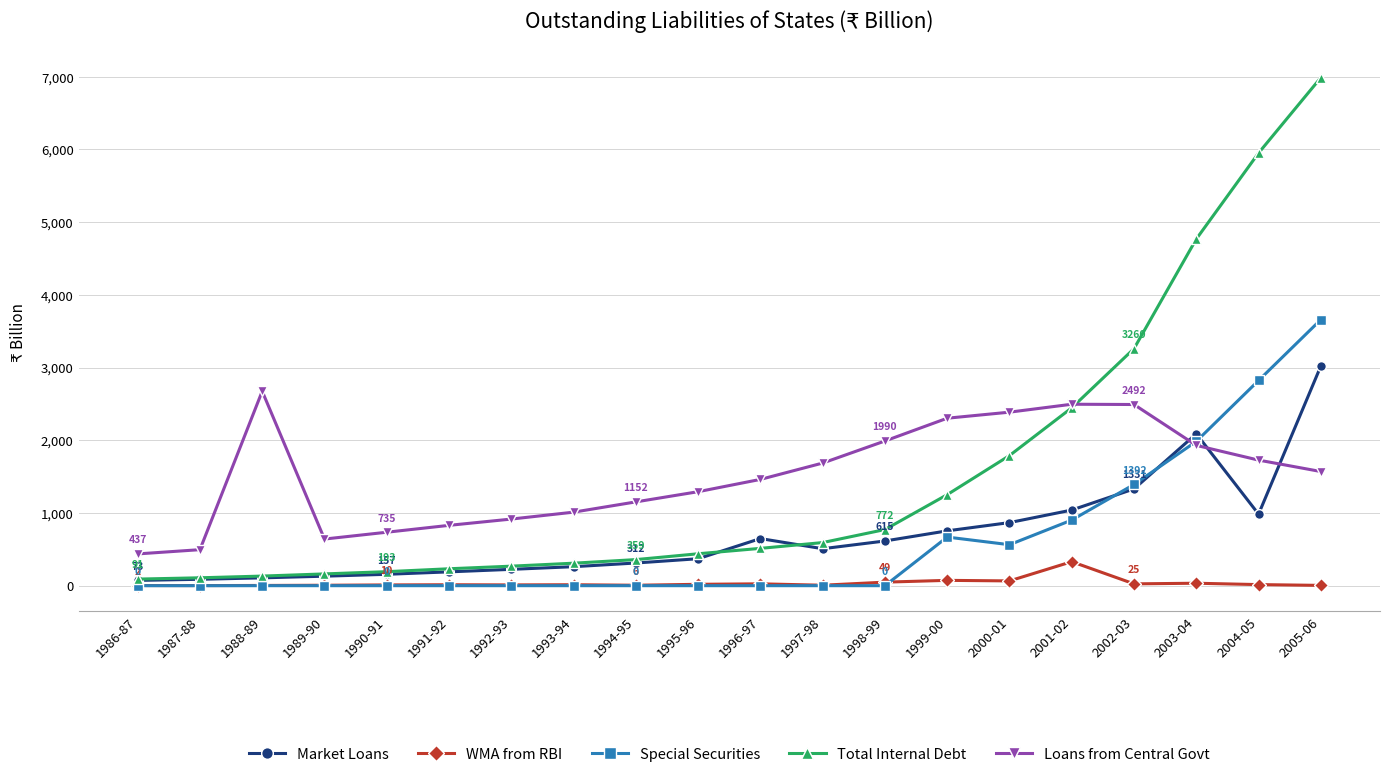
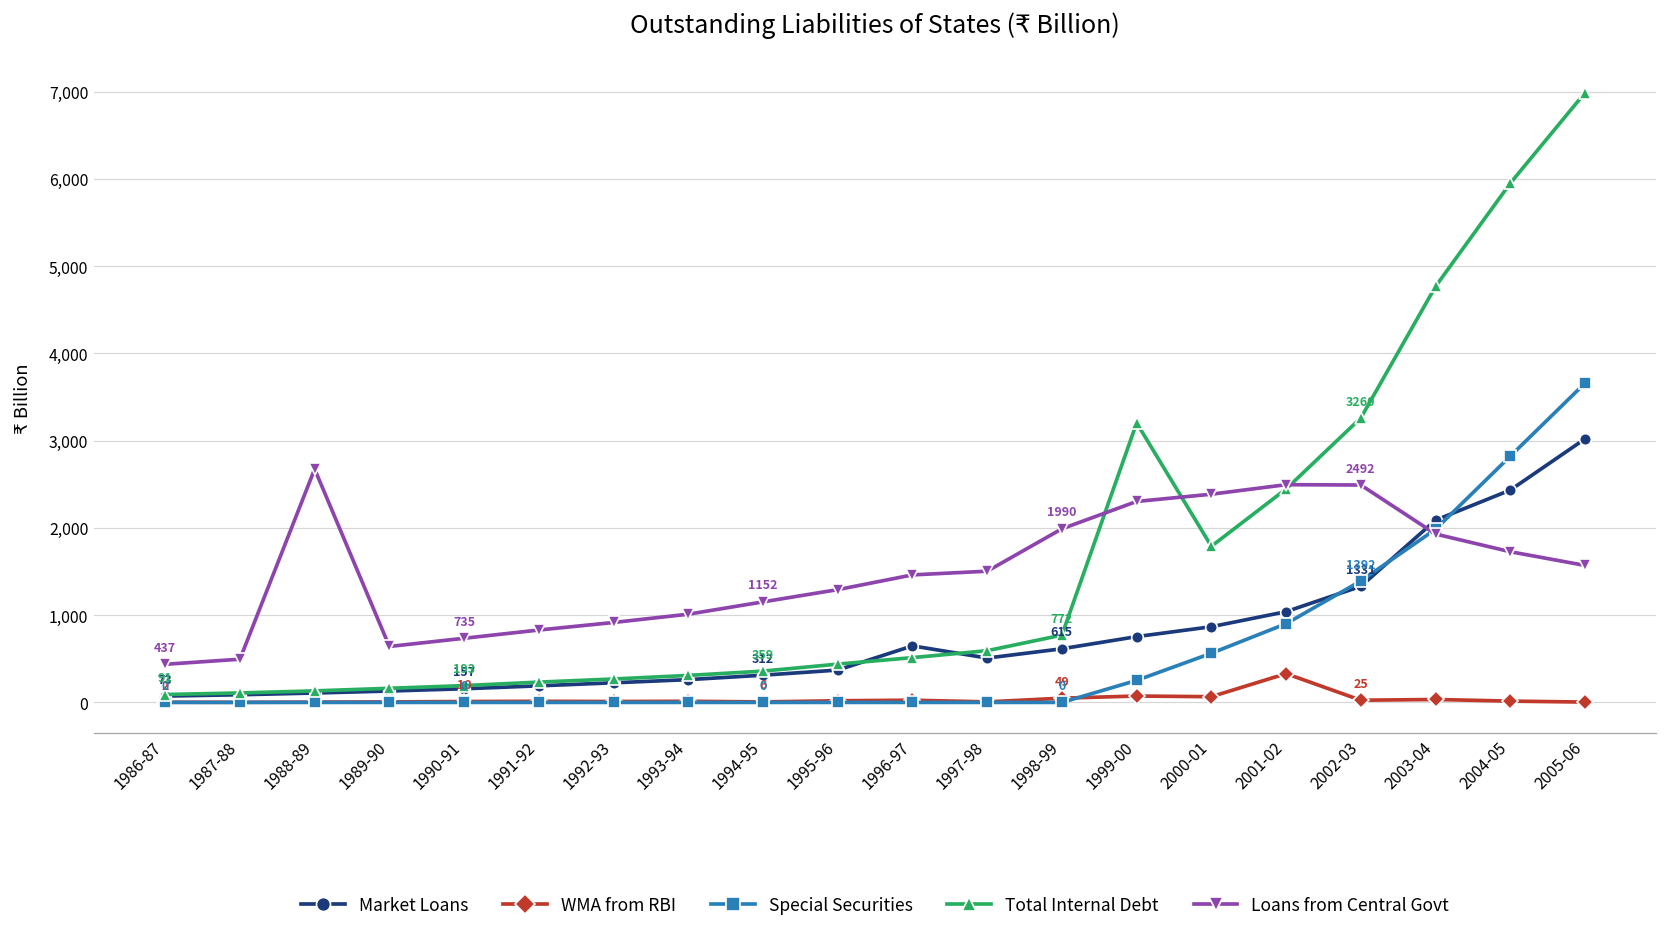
  {
    "Market Loans": {
      "1991-92": "200",
      "1992-93": "200",
      "1993-94": "300",
      "1995-96": "400",
      "1996-97": "600",
      "1997-98": "500",
      "1999-00": "800",
      "2000-01": "900",
      "2001-02": "1,000",
      "2003-04": "2,100",
-     "2004-05": "1,000",
+     "2004-05": "2,400",
      "2005-06": "3,000"
    },
    "WMA from RBI": {
      "2002-03": "25"
    },
    "Special Securities": {
-     "1999-00": "700",
+     "1999-00": "300",
      "2000-01": "600",
      "2001-02": "900",
      "2003-04": "2,000",
      "2004-05": "2,800",
      "2005-06": "3,700"
    },
    "Total Internal Debt": {
      "1991-92": "200",
      "1992-93": "300",
      "1993-94": "300",
      "1995-96": "400",
      "1996-97": "500",
      "1997-98": "600",
-     "1999-00": "1,300",
+     "1999-00": "3,200",
      "2000-01": "1,800",
      "2001-02": "2,400",
      "2003-04": "4,800",
      "2004-05": "6,000",
      "2005-06": "7,000"
    },
    "Loans from Central Govt": {
      "1987-88": "500",
      "1988-89": "2,700",
      "1989-90": "600",
      "1991-92": "800",
      "1992-93": "900",
      "1993-94": "1,000",
      "1995-96": "1,300",
      "1996-97": "1,500",
-     "1997-98": "1,700",
+     "1997-98": "1,500",
      "1999-00": "2,300",
      "2000-01": "2,400",
      "2001-02": "2,500",
      "2003-04": "1,900",
      "2004-05": "1,700",
      "2005-06": "1,600"
    }
  }
